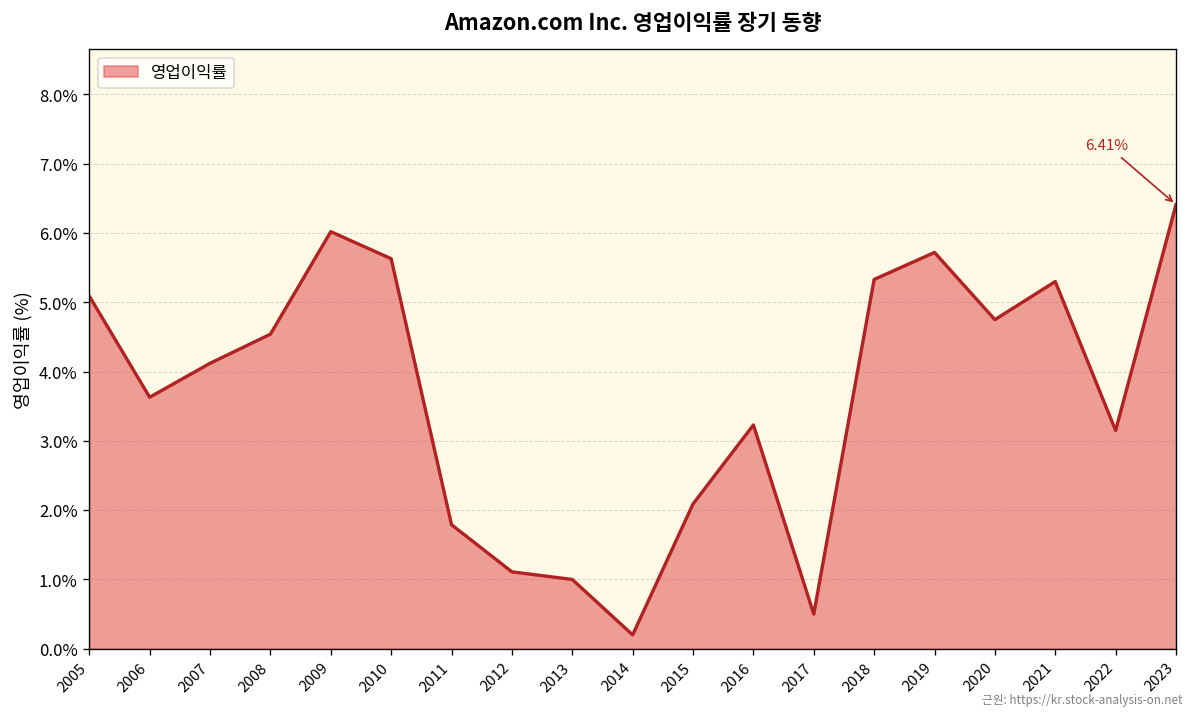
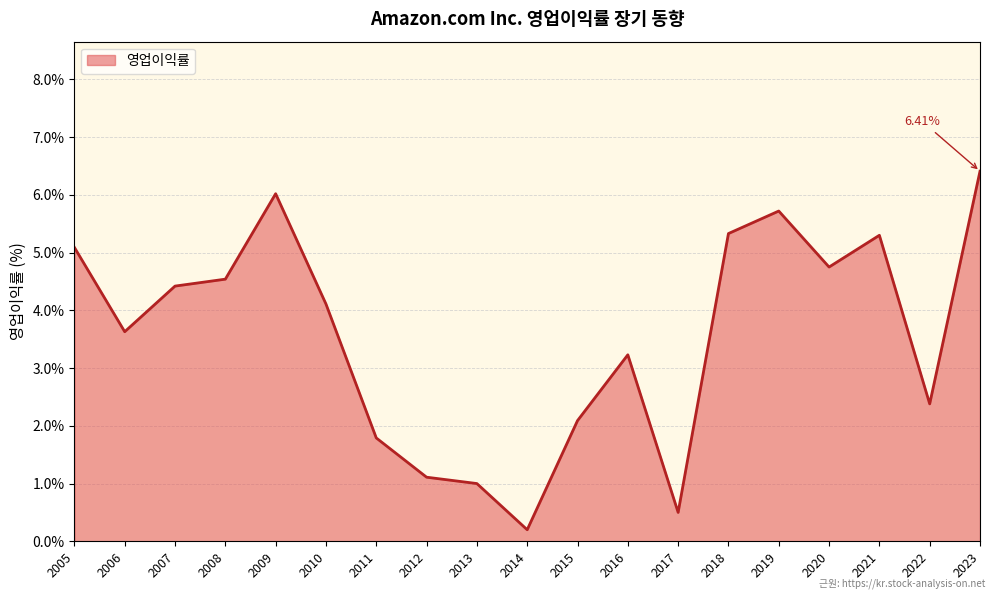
  {
    "2005": "5.1%",
    "2006": "3.6%",
-   "2007": "4.1%",
+   "2007": "4.4%",
    "2008": "4.5%",
    "2009": "6.0%",
-   "2010": "5.6%",
+   "2010": "4.1%",
    "2011": "1.8%",
    "2012": "1.1%",
    "2013": "1.0%",
    "2014": "0.2%",
    "2015": "2.1%",
    "2016": "3.2%",
    "2017": "0.5%",
    "2018": "5.3%",
    "2019": "5.7%",
    "2020": "4.8%",
    "2021": "5.3%",
-   "2022": "3.2%"
+   "2022": "2.4%"
  }
